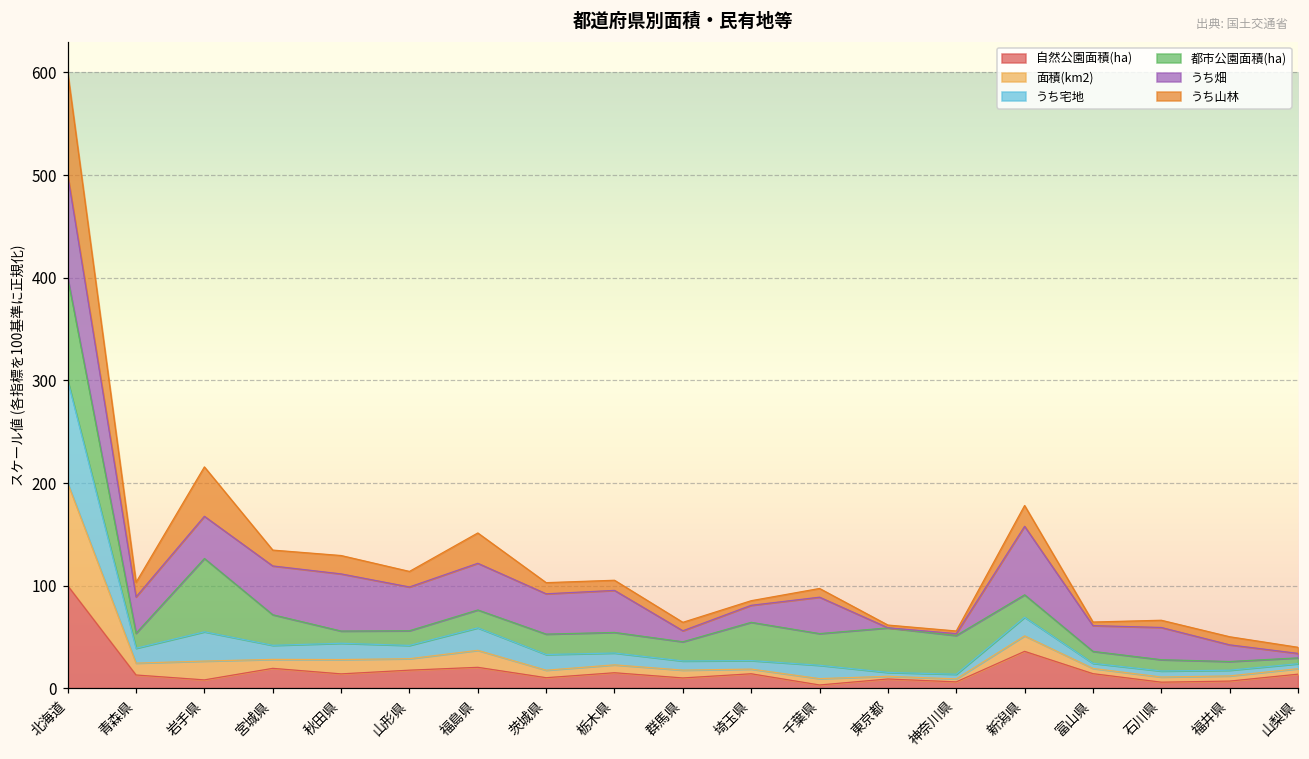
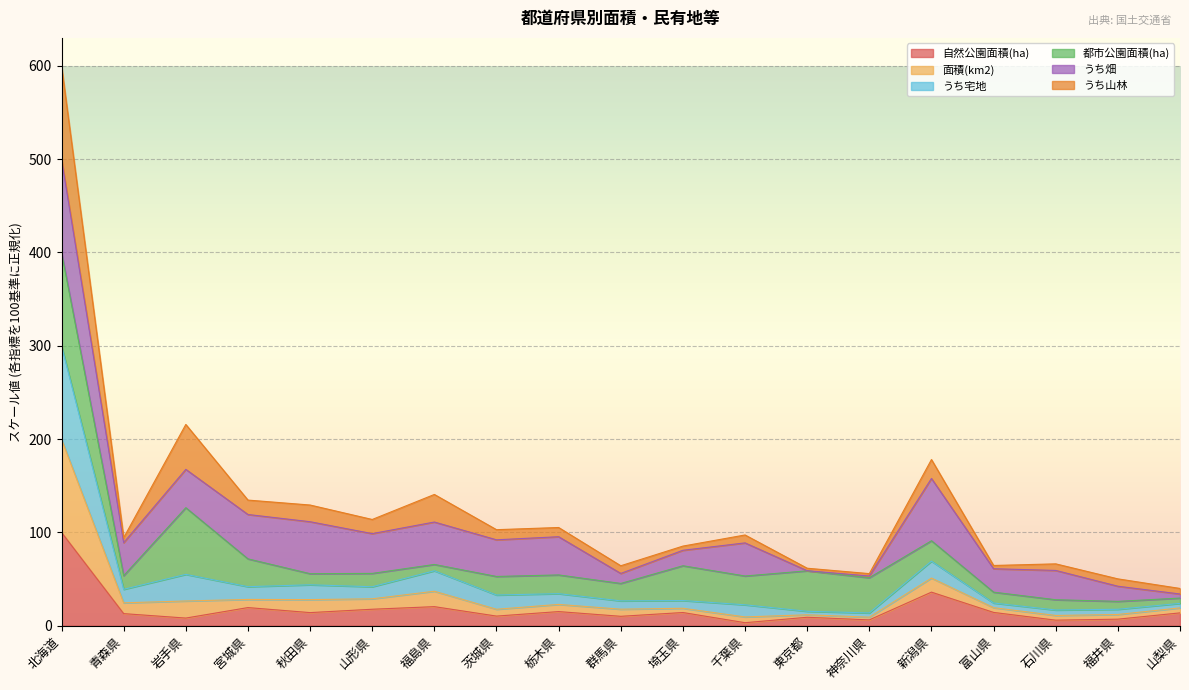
  {
    "自然公園面積(ha)": {
      "北海道": 100,
      "青森県": 10,
      "岩手県": 10,
      "宮城県": 20,
      "秋田県": 10,
      "山形県": 20,
      "福島県": 20,
      "茨城県": 10,
      "栃木県": 20,
      "群馬県": 10,
      "埼玉県": 10,
      "千葉県": 0,
      "神奈川県": 10,
      "新潟県": 40,
      "富山県": 10,
      "石川県": 10,
      "福井県": 10,
      "山梨県": 10
    },
    "面積(km2)": {
      "北海道": 100,
      "青森県": 10,
      "岩手県": 20,
      "宮城県": 10,
      "秋田県": 10,
      "山形県": 10,
      "福島県": 20,
      "茨城県": 10,
      "栃木県": 10,
      "群馬県": 10,
      "埼玉県": 0,
      "千葉県": 10,
      "神奈川県": 0,
      "新潟県": 20,
      "富山県": 10,
      "石川県": 10,
      "福井県": 10,
      "山梨県": 10
    },
    "うち宅地": {
      "北海道": 100,
      "青森県": 10,
      "岩手県": 30,
      "宮城県": 10,
      "秋田県": 20,
      "山形県": 10,
      "福島県": 20,
      "茨城県": 20,
      "栃木県": 10,
      "群馬県": 10,
      "埼玉県": 10,
      "千葉県": 10,
      "東京都": 0,
      "神奈川県": 0,
      "新潟県": 20,
      "富山県": 0,
      "石川県": 10,
      "福井県": 10,
      "山梨県": 0
    },
    "都市公園面積(ha)": {
      "北海道": 100,
      "青森県": 10,
      "岩手県": 70,
      "宮城県": 30,
      "秋田県": 10,
      "山形県": 10,
-     "福島県": 20,
+     "福島県": 10,
      "茨城県": 20,
      "栃木県": 20,
      "群馬県": 20,
      "埼玉県": 40,
      "千葉県": 30,
      "新潟県": 20,
      "富山県": 10,
      "石川県": 10,
      "福井県": 10,
      "山梨県": 10
    },
    "うち畑": {
      "北海道": 100,
      "青森県": 40,
      "岩手県": 40,
      "宮城県": 50,
      "秋田県": 60,
      "山形県": 40,
      "福島県": 50,
      "茨城県": 40,
      "栃木県": 40,
      "群馬県": 10,
      "埼玉県": 20,
      "千葉県": 40,
      "新潟県": 70,
      "富山県": 30,
      "石川県": 30,
      "福井県": 20,
      "山梨県": 0
    },
    "うち山林": {
      "北海道": 100,
-     "青森県": 14,
+     "青森県": 5,
      "岩手県": 50,
      "宮城県": 20,
      "秋田県": 20,
      "山形県": 20,
      "福島県": 30,
      "茨城県": 10,
      "栃木県": 10,
      "群馬県": 10,
      "埼玉県": 0,
      "千葉県": 10,
      "新潟県": 20,
      "富山県": 0,
      "石川県": 10,
      "福井県": 10,
      "山梨県": 10
    }
  }
